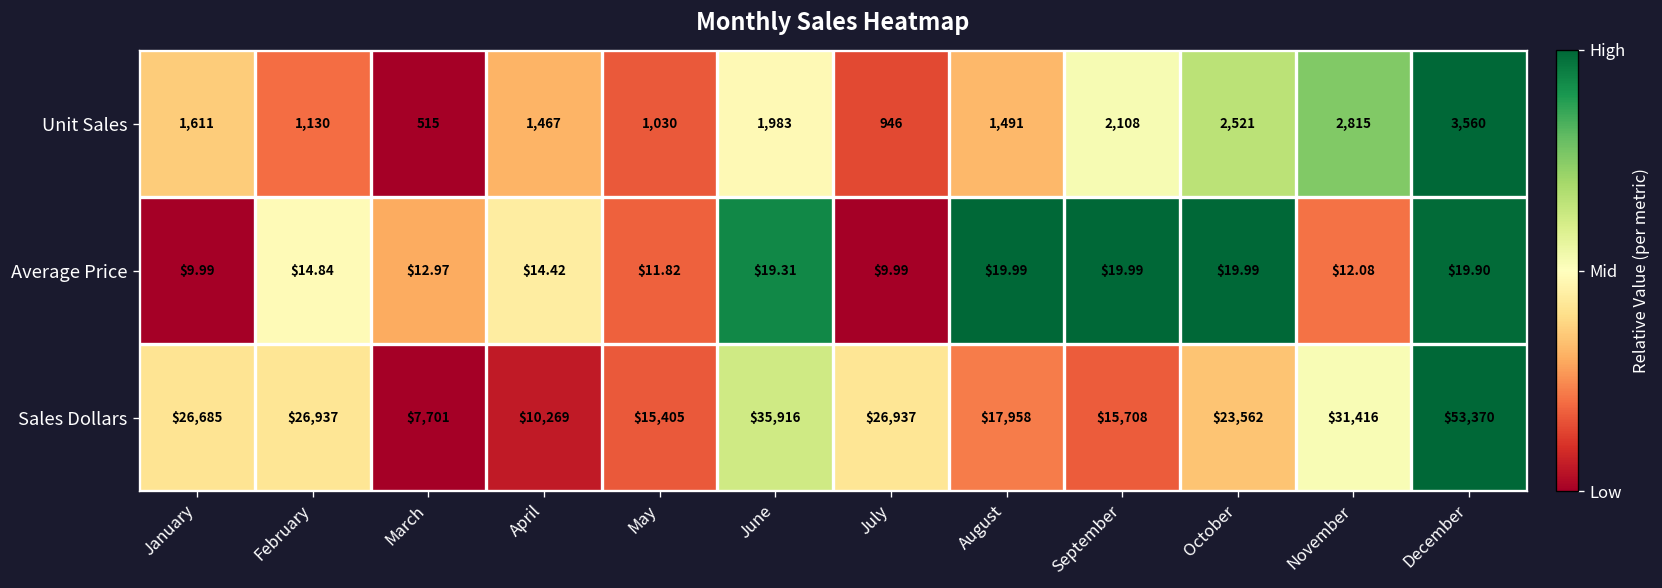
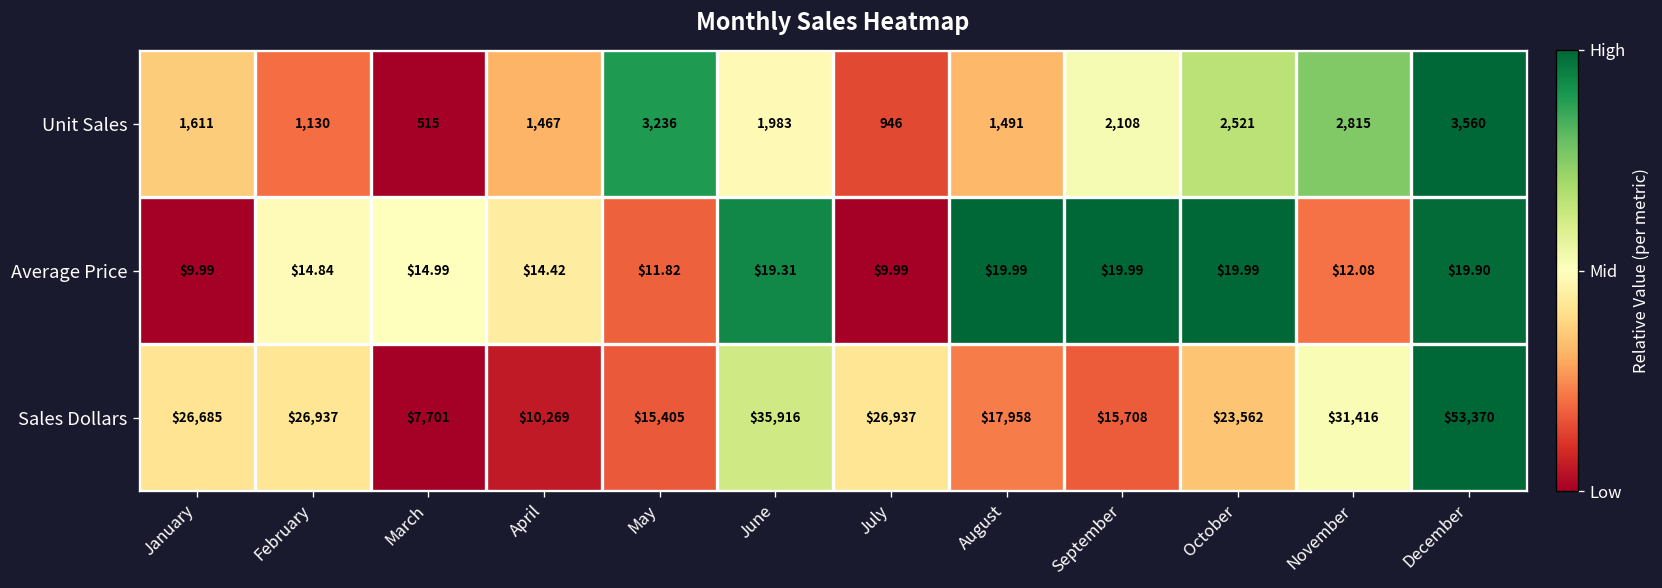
  {
    "Unit Sales": {
      "January": "1,611",
      "February": "1,130",
      "March": "515",
      "April": "1,467",
-     "May": "1,030",
+     "May": "3,236",
      "June": "1,983",
      "July": "946",
      "August": "1,491",
      "September": "2,108",
      "October": "2,521",
      "November": "2,815",
      "December": "3,560"
    },
    "Average Price": {
      "January": "$9.99",
      "February": "$14.84",
-     "March": "$12.97",
+     "March": "$14.99",
      "April": "$14.42",
      "May": "$11.82",
      "June": "$19.31",
      "July": "$9.99",
      "August": "$19.99",
      "September": "$19.99",
      "October": "$19.99",
      "November": "$12.08",
      "December": "$19.90"
    },
    "Sales Dollars": {
      "January": "$26,685",
      "February": "$26,937",
      "March": "$7,701",
      "April": "$10,269",
      "May": "$15,405",
      "June": "$35,916",
      "July": "$26,937",
      "August": "$17,958",
      "September": "$15,708",
      "October": "$23,562",
      "November": "$31,416",
      "December": "$53,370"
    }
  }
